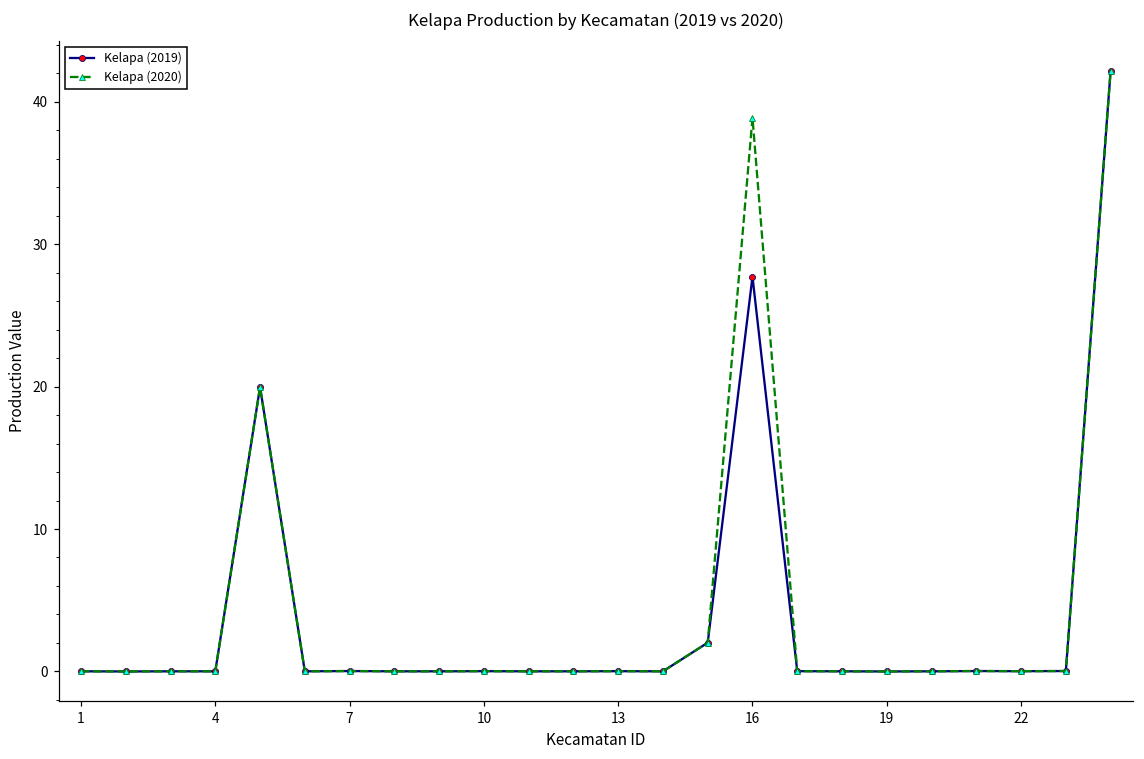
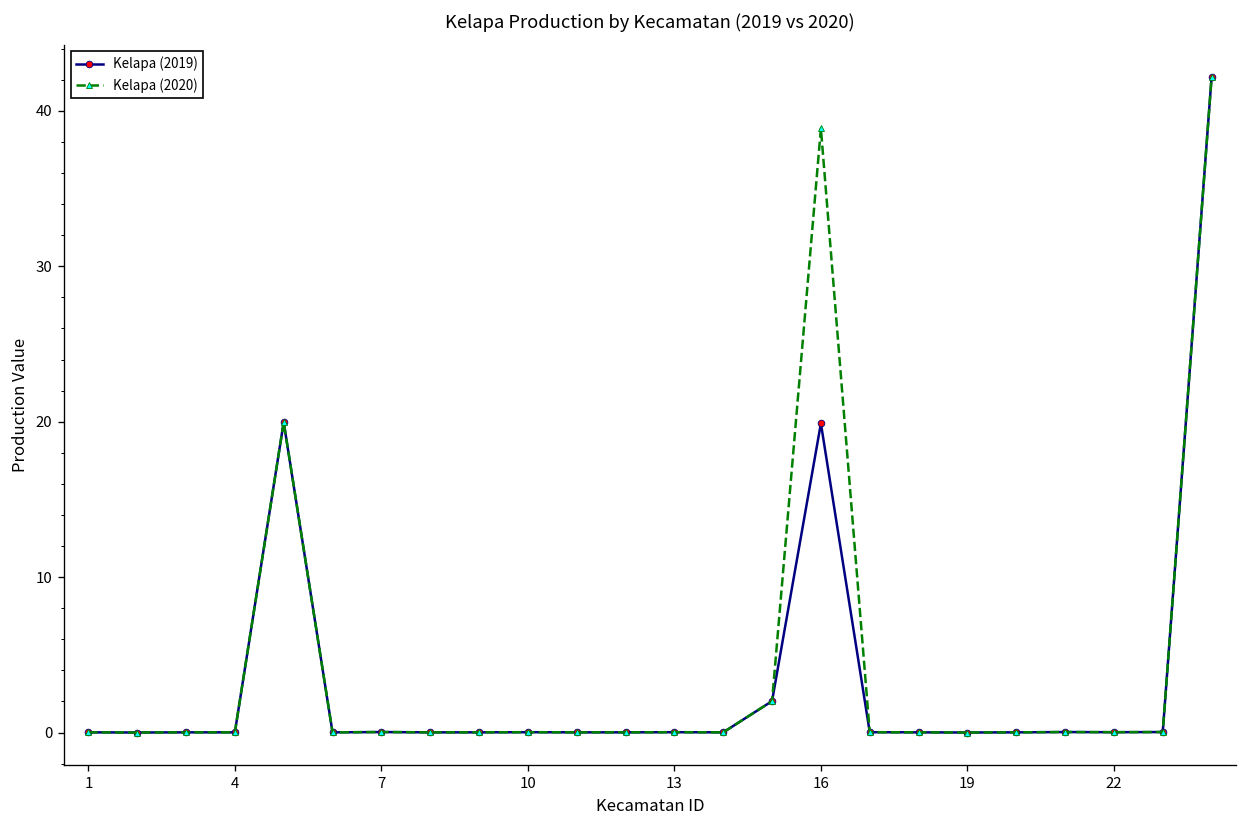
  {
    "Kelapa (2019)": {
-     "16": 27.7
+     "16": 19.9
    },
    "Kelapa (2020)": {
      "16": 38.9
    }
  }
